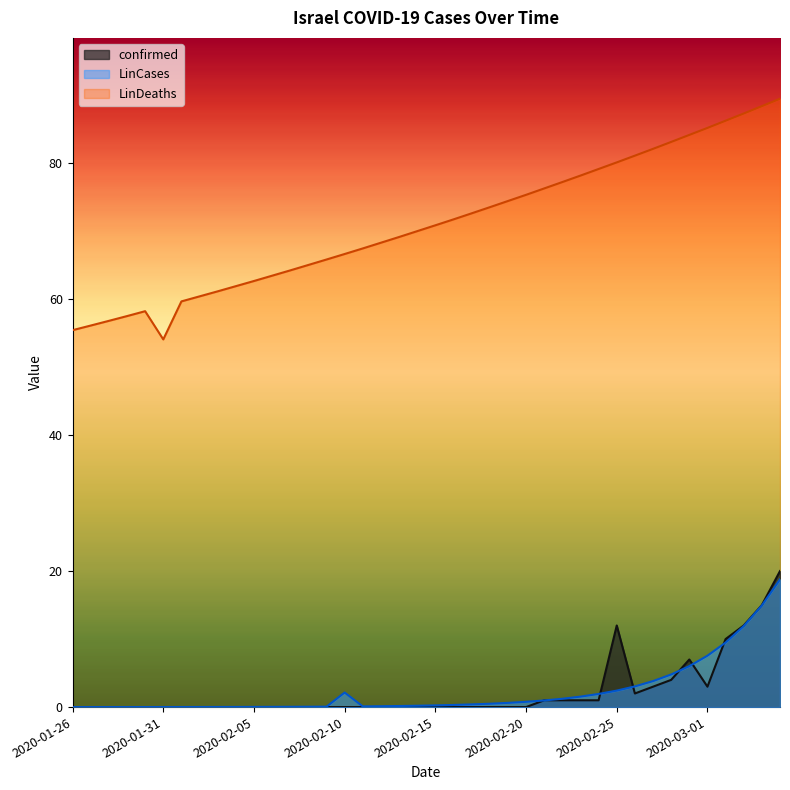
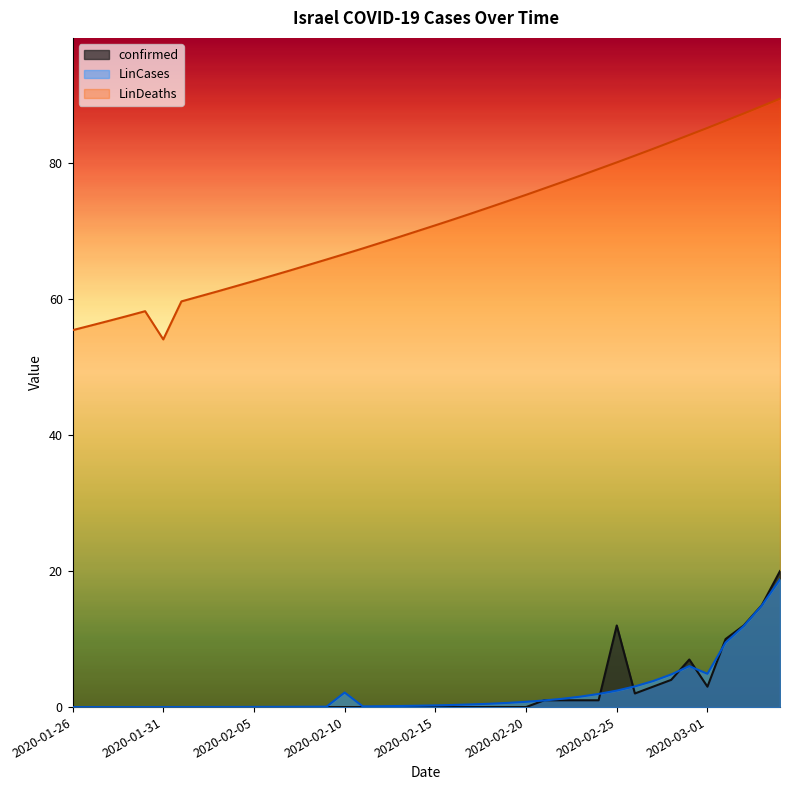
  {
    "confirmed": {
      "2020-02-10": 0,
      "2020-02-20": 0,
      "2020-02-25": 12,
      "2020-03-01": 3
    },
    "LinCases": {
      "2020-02-10": 2,
      "2020-02-20": 1,
      "2020-02-25": 2,
-     "2020-03-01": 8
+     "2020-03-01": 5
    },
    "LinDeaths": {
      "2020-01-26": 55,
      "2020-01-31": 54,
      "2020-02-05": 63,
      "2020-02-10": 67,
      "2020-02-15": 71,
      "2020-02-20": 75,
      "2020-02-25": 80,
      "2020-03-01": 85
    }
  }
